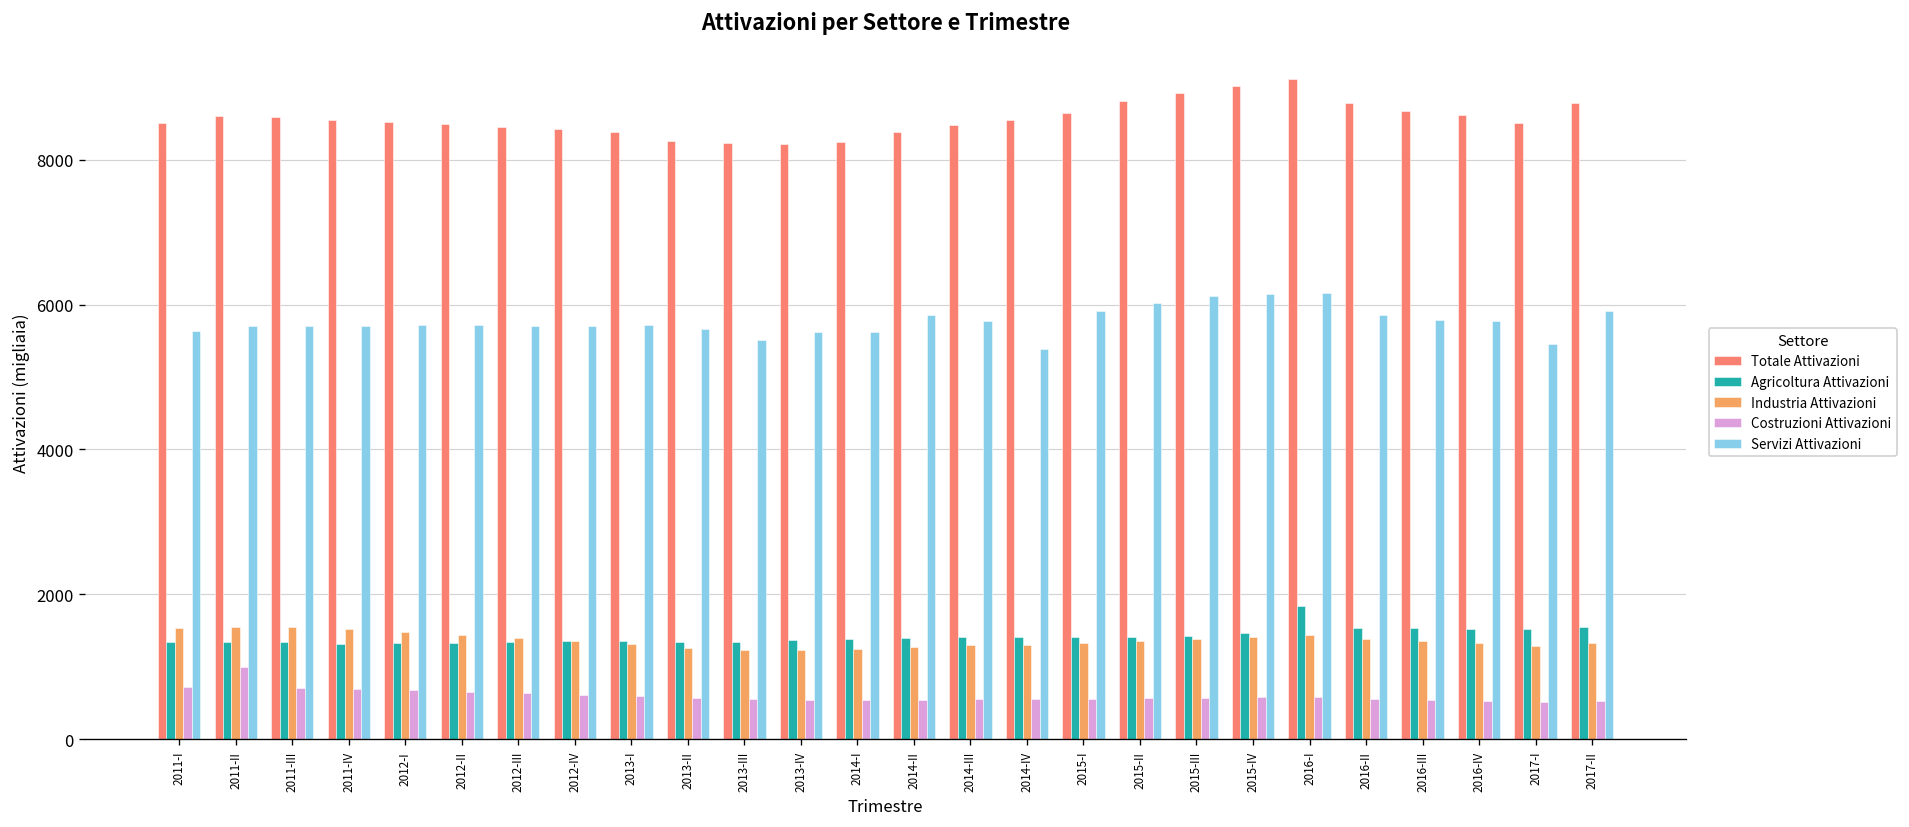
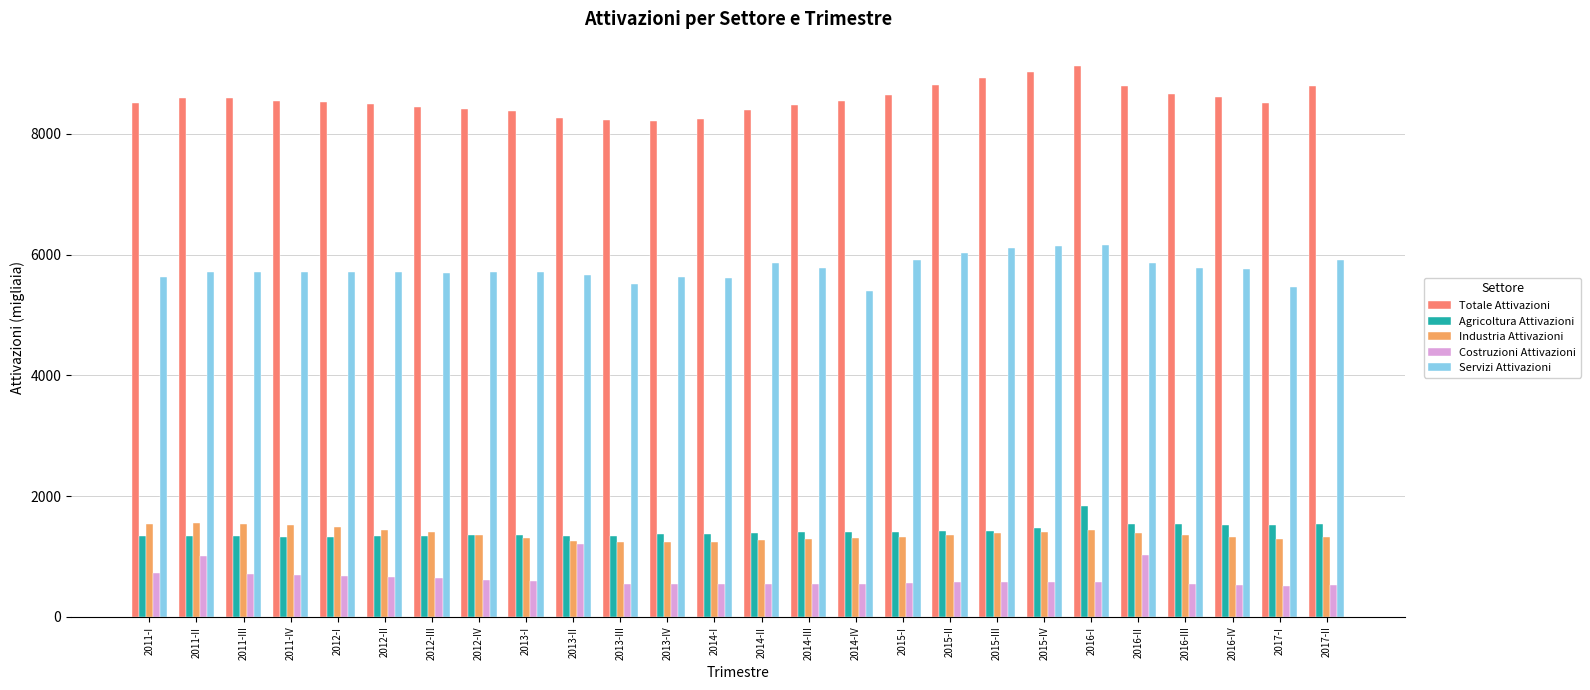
  {
    "Agricoltura Attivazioni": {
      "2011-I": 1300,
      "2011-II": 1300,
      "2011-III": 1300,
      "2011-IV": 1300,
      "2012-I": 1300,
      "2012-II": 1300,
      "2012-III": 1300,
      "2012-IV": 1400,
      "2013-I": 1400,
      "2013-II": 1300,
      "2013-III": 1300,
      "2013-IV": 1400,
      "2014-I": 1400,
      "2014-II": 1400,
      "2014-III": 1400,
      "2014-IV": 1400,
      "2015-I": 1400,
      "2015-II": 1400,
      "2015-III": 1400,
      "2015-IV": 1500,
      "2016-I": 1800,
      "2016-II": 1500,
      "2016-III": 1500,
      "2016-IV": 1500,
      "2017-I": 1500,
      "2017-II": 1500
    },
    "Costruzioni Attivazioni": {
      "2011-I": 700,
      "2011-II": 1000,
      "2011-III": 700,
      "2011-IV": 700,
      "2012-I": 700,
      "2012-II": 700,
      "2012-III": 600,
      "2012-IV": 600,
      "2013-I": 600,
-     "2013-II": 600,
+     "2013-II": 1200,
      "2013-III": 600,
      "2013-IV": 500,
      "2014-I": 500,
      "2014-II": 500,
      "2014-III": 500,
      "2014-IV": 600,
      "2015-I": 600,
      "2015-II": 600,
      "2015-III": 600,
      "2015-IV": 600,
      "2016-I": 600,
-     "2016-II": 600,
+     "2016-II": 1000,
      "2016-III": 500,
      "2016-IV": 500,
      "2017-I": 500,
      "2017-II": 500
    },
    "Servizi Attivazioni": {
      "2011-I": 5600,
      "2011-II": 5700,
      "2011-III": 5700,
      "2011-IV": 5700,
      "2012-I": 5700,
      "2012-II": 5700,
      "2012-III": 5700,
      "2012-IV": 5700,
      "2013-I": 5700,
      "2013-II": 5700,
      "2013-III": 5500,
      "2013-IV": 5600,
      "2014-I": 5600,
      "2014-II": 5900,
      "2014-III": 5800,
      "2014-IV": 5400,
      "2015-I": 5900,
      "2015-II": 6000,
      "2015-III": 6100,
      "2015-IV": 6100,
      "2016-I": 6200,
      "2016-II": 5900,
      "2016-III": 5800,
      "2016-IV": 5800,
      "2017-I": 5500,
      "2017-II": 5900
    }
  }
